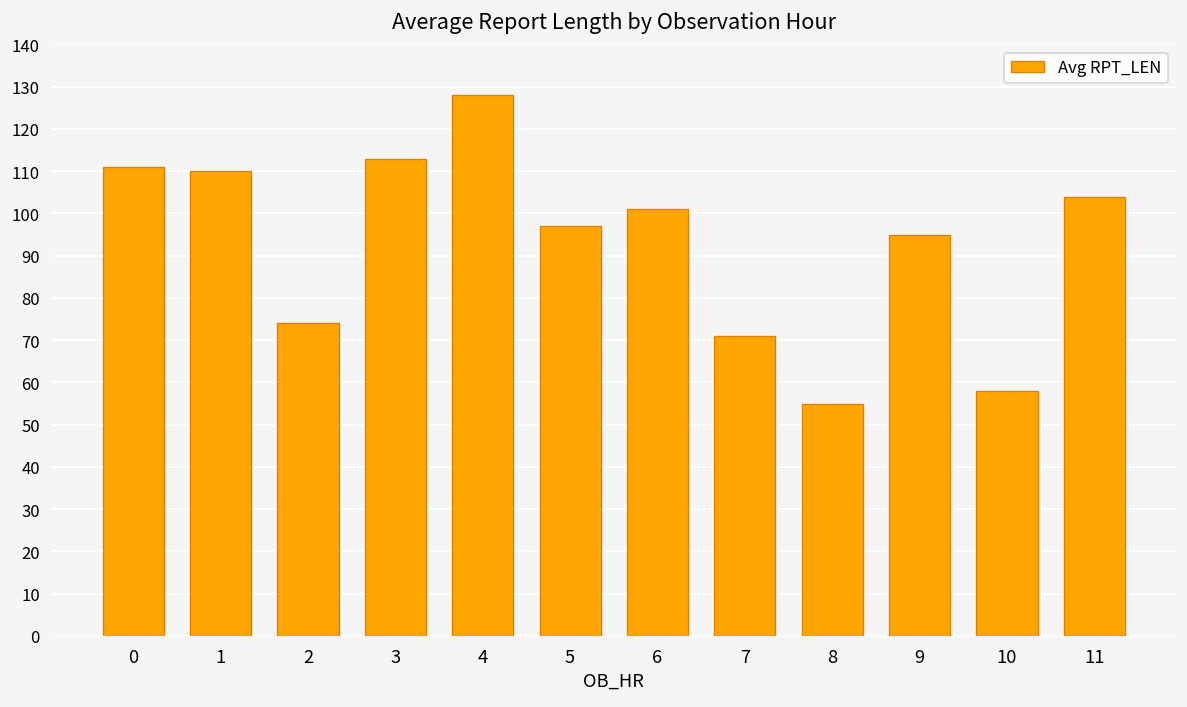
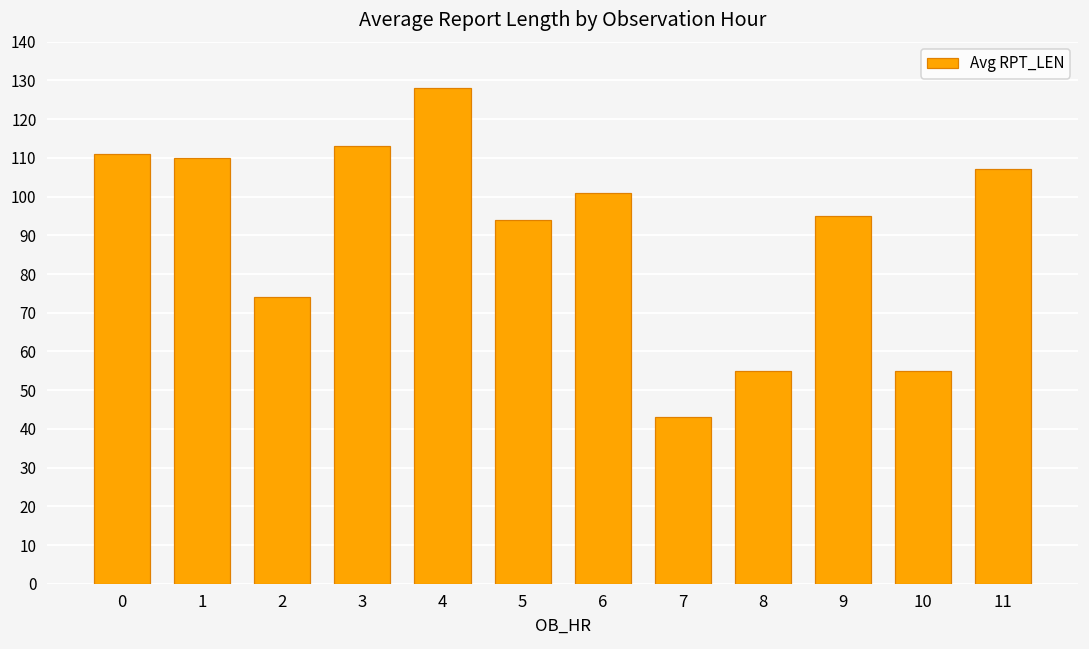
  {
    "0": 111,
    "1": 110,
    "2": 74,
    "3": 113,
    "4": 128,
-   "5": 97,
+   "5": 94,
    "6": 101,
-   "7": 71,
+   "7": 43,
    "8": 55,
    "9": 95,
-   "10": 58,
-   "11": 104
+   "10": 55,
+   "11": 107
  }
